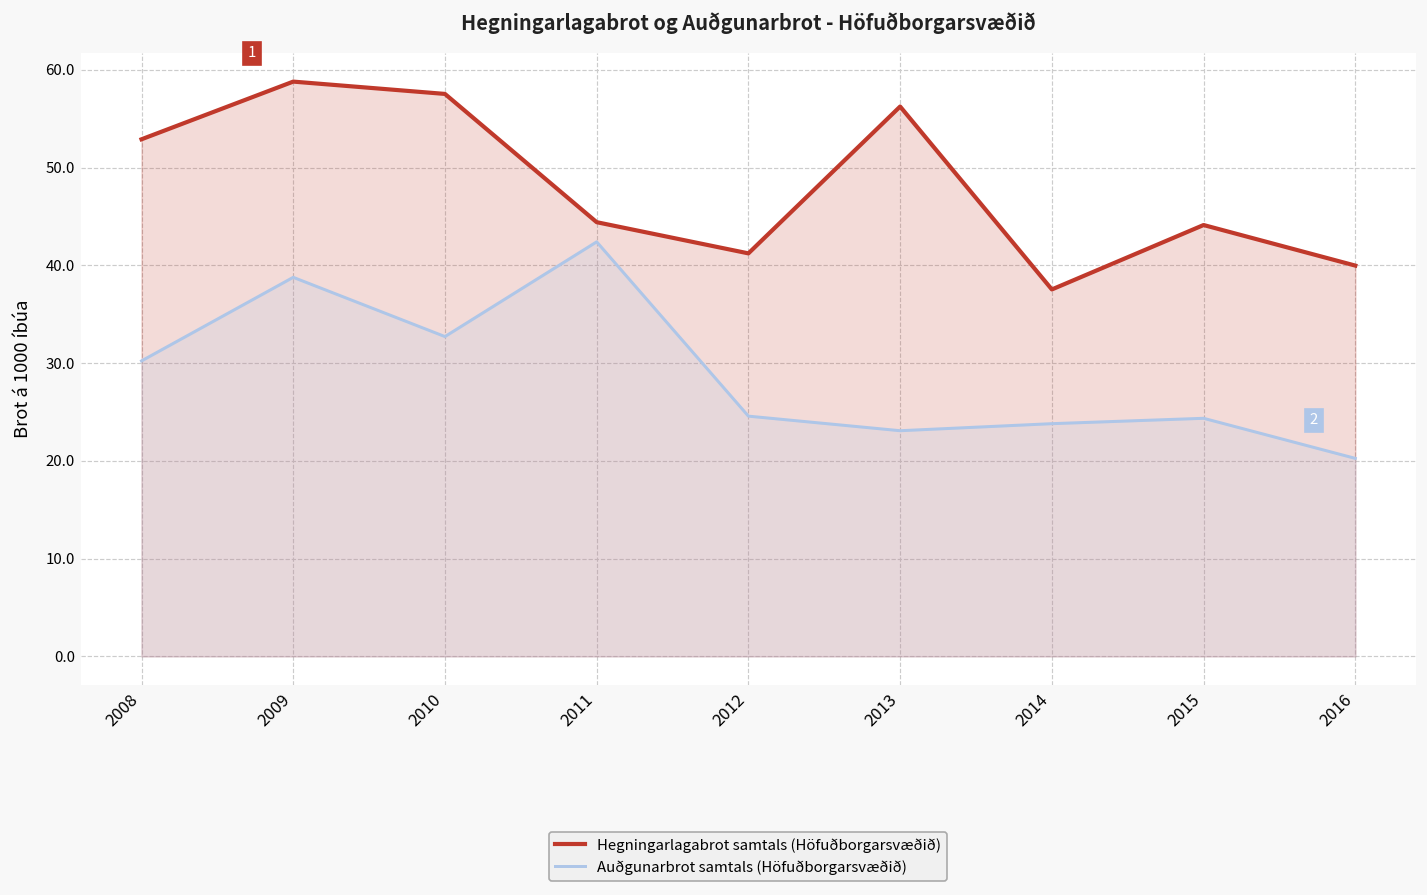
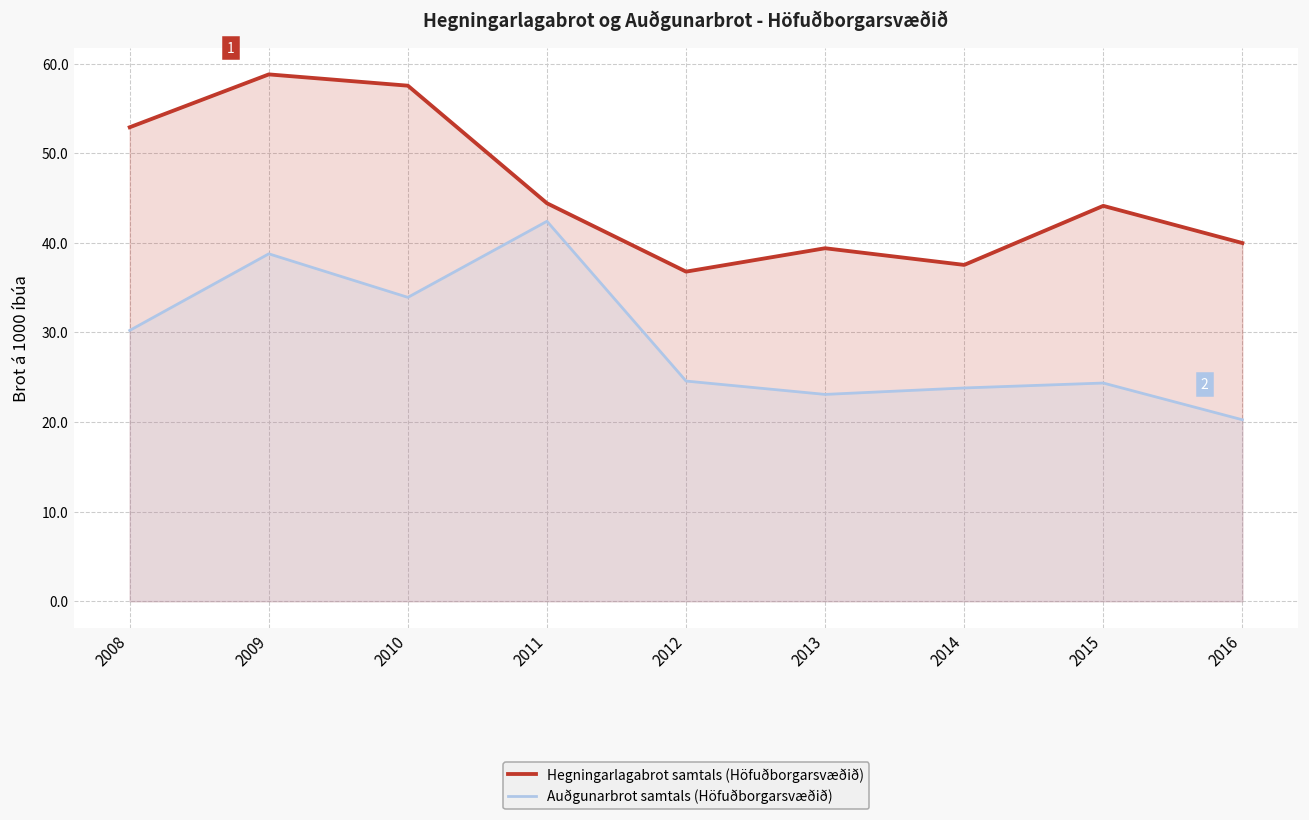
  {
    "Hegningarlagabrot samtals (Höfuðborgarsvæðið)": {
      "2008": 53,
      "2009": 59,
      "2010": 58,
      "2011": 44,
-     "2012": 41,
-     "2013": 56,
+     "2012": 37,
+     "2013": 39,
      "2014": 38,
      "2015": 44,
      "2016": 40
    },
    "Auðgunarbrot samtals (Höfuðborgarsvæðið)": {
      "2008": 30,
      "2009": 39,
-     "2010": 33,
+     "2010": 34,
      "2011": 42,
      "2012": 25,
      "2013": 23,
      "2014": 24,
      "2015": 24,
      "2016": 20
    }
  }
